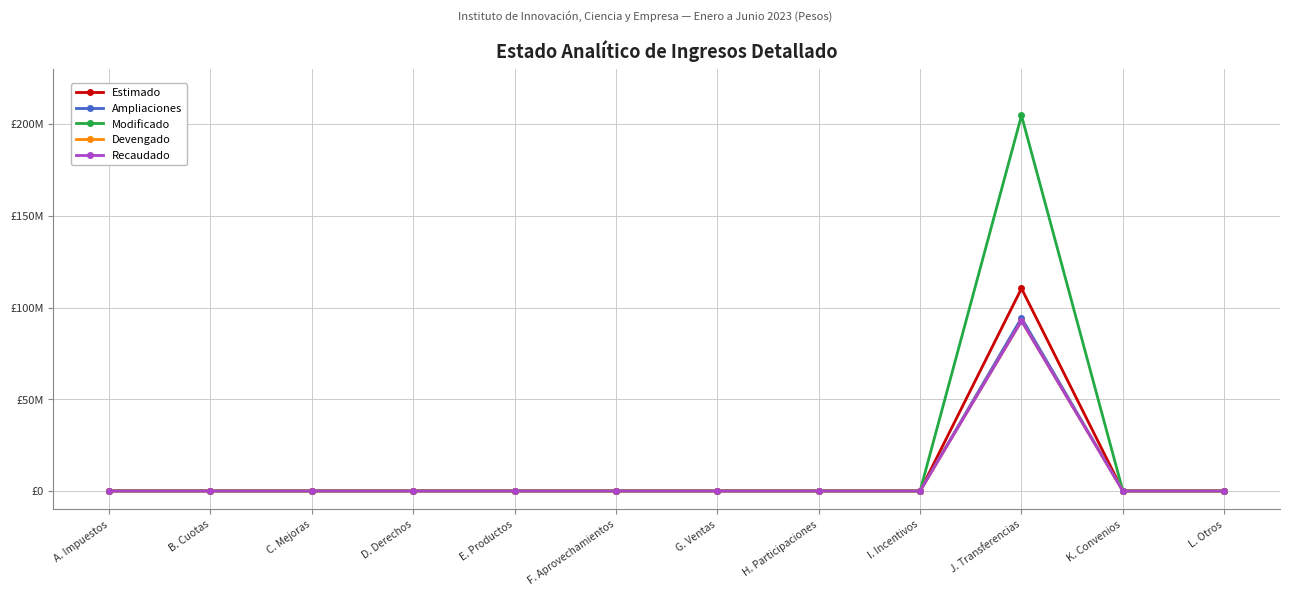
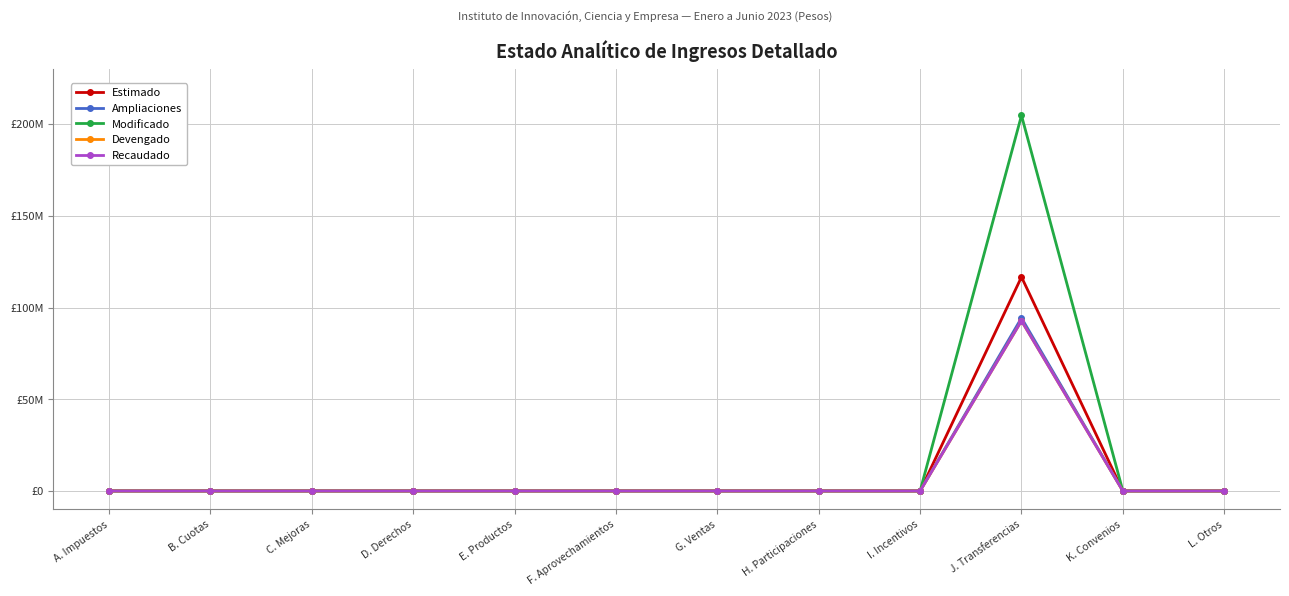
  {
    "Estimado": {
-     "J. Transferencias": "£110000000"
+     "J. Transferencias": "£117000000"
    },
    "Ampliaciones": {
      "J. Transferencias": "£94000000"
    },
    "Modificado": {
      "J. Transferencias": "£205000000"
    },
    "Recaudado": {
      "J. Transferencias": "£93000000"
    }
  }
